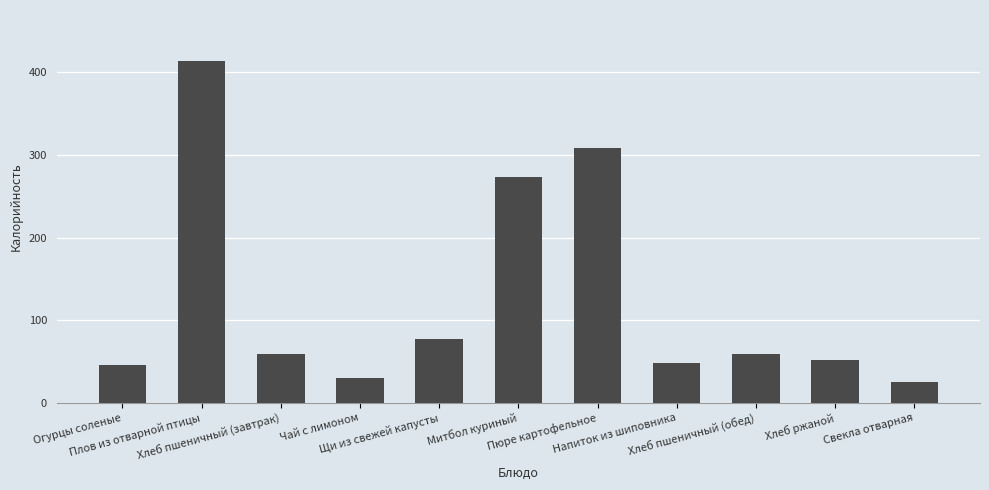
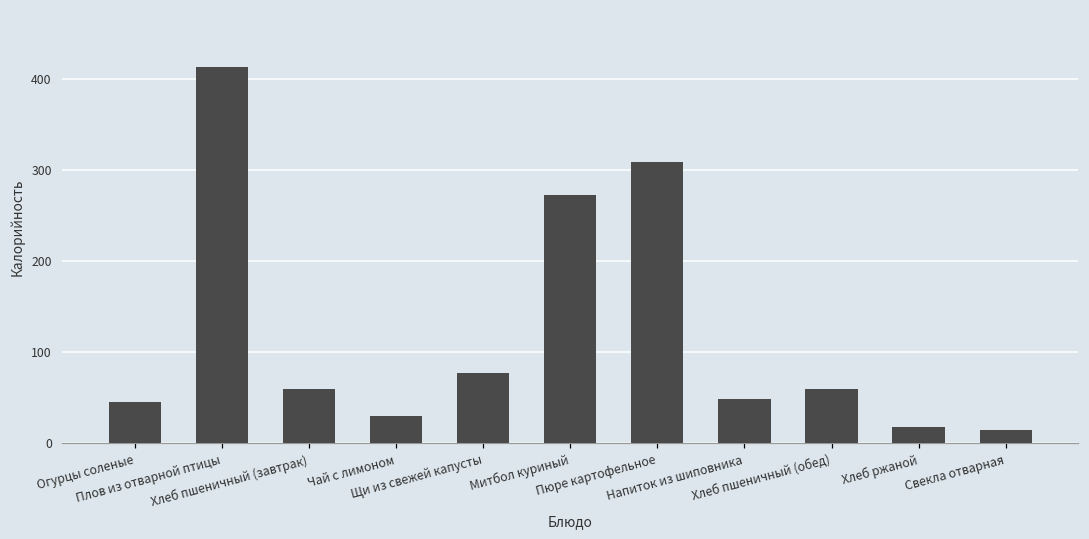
  {
    "Огурцы соленые": 50,
    "Плов из отварной птицы": 410,
    "Хлеб пшеничный (завтрак)": 60,
    "Чай с лимоном": 30,
    "Щи из свежей капусты": 80,
    "Митбол куриный": 270,
    "Пюре картофельное": 310,
    "Напиток из шиповника": 50,
    "Хлеб пшеничный (обед)": 60,
-   "Хлеб ржаной": 50,
-   "Свекла отварная": 30
+   "Хлеб ржаной": 20,
+   "Свекла отварная": 10
  }
